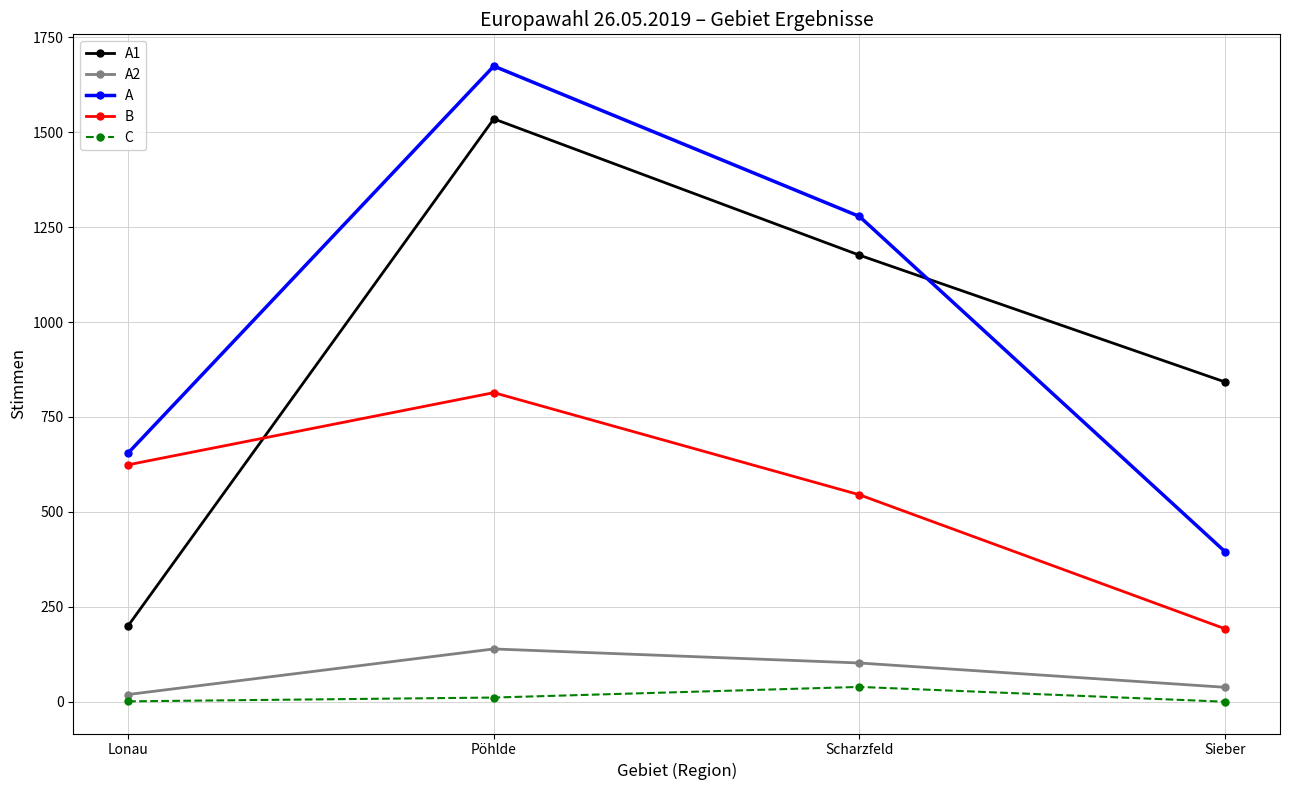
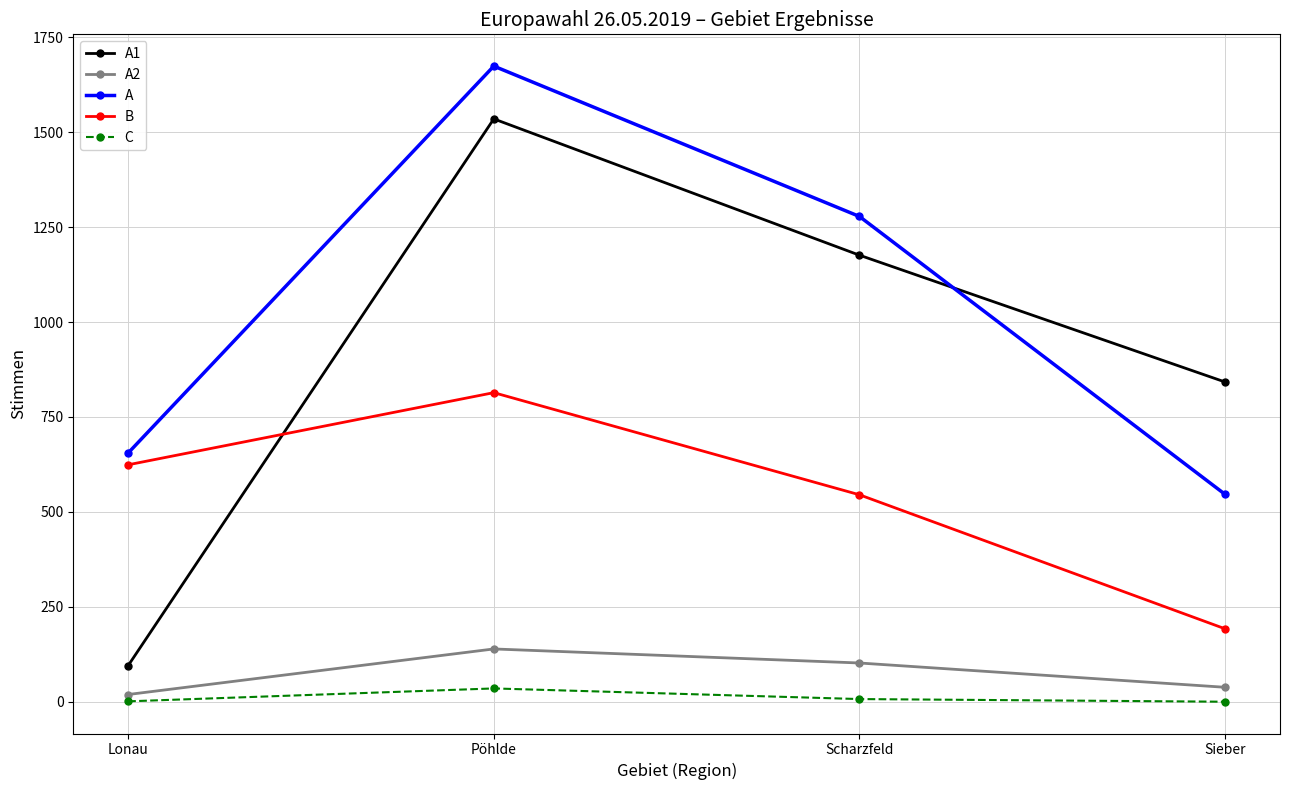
  {
    "A1": {
-     "Lonau": 200,
+     "Lonau": 100,
      "Pöhlde": 1540,
      "Scharzfeld": 1180,
      "Sieber": 840
    },
    "A2": {
      "Lonau": 20,
      "Pöhlde": 140,
      "Scharzfeld": 100,
      "Sieber": 40
    },
    "A": {
      "Lonau": 660,
      "Pöhlde": 1670,
      "Scharzfeld": 1280,
-     "Sieber": 400
+     "Sieber": 550
    },
    "B": {
      "Lonau": 620,
      "Pöhlde": 810,
      "Scharzfeld": 550,
      "Sieber": 190
    },
    "C": {
      "Lonau": 0,
-     "Pöhlde": 10,
-     "Scharzfeld": 40,
+     "Pöhlde": 40,
+     "Scharzfeld": 10,
      "Sieber": 0
    }
  }
